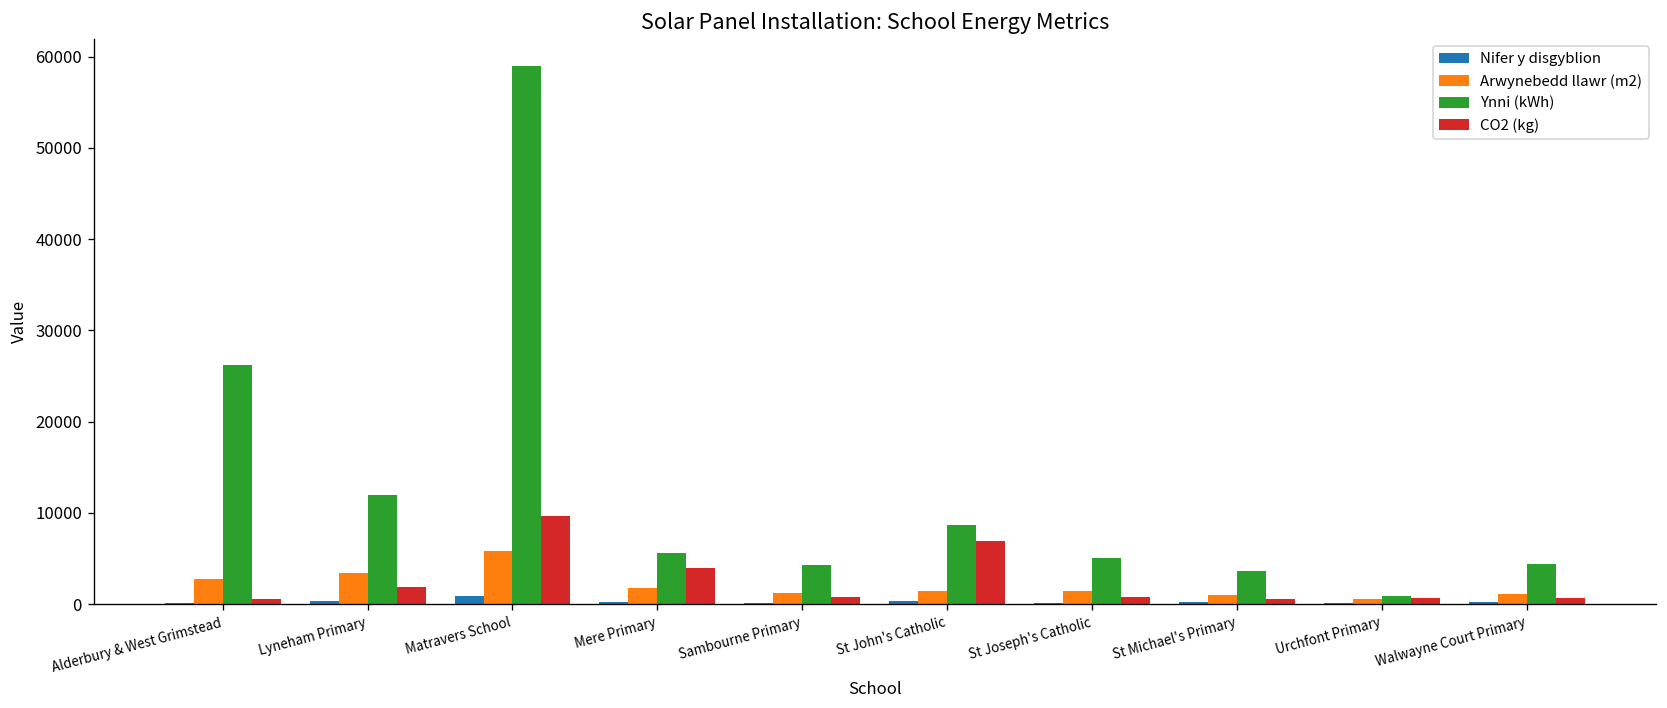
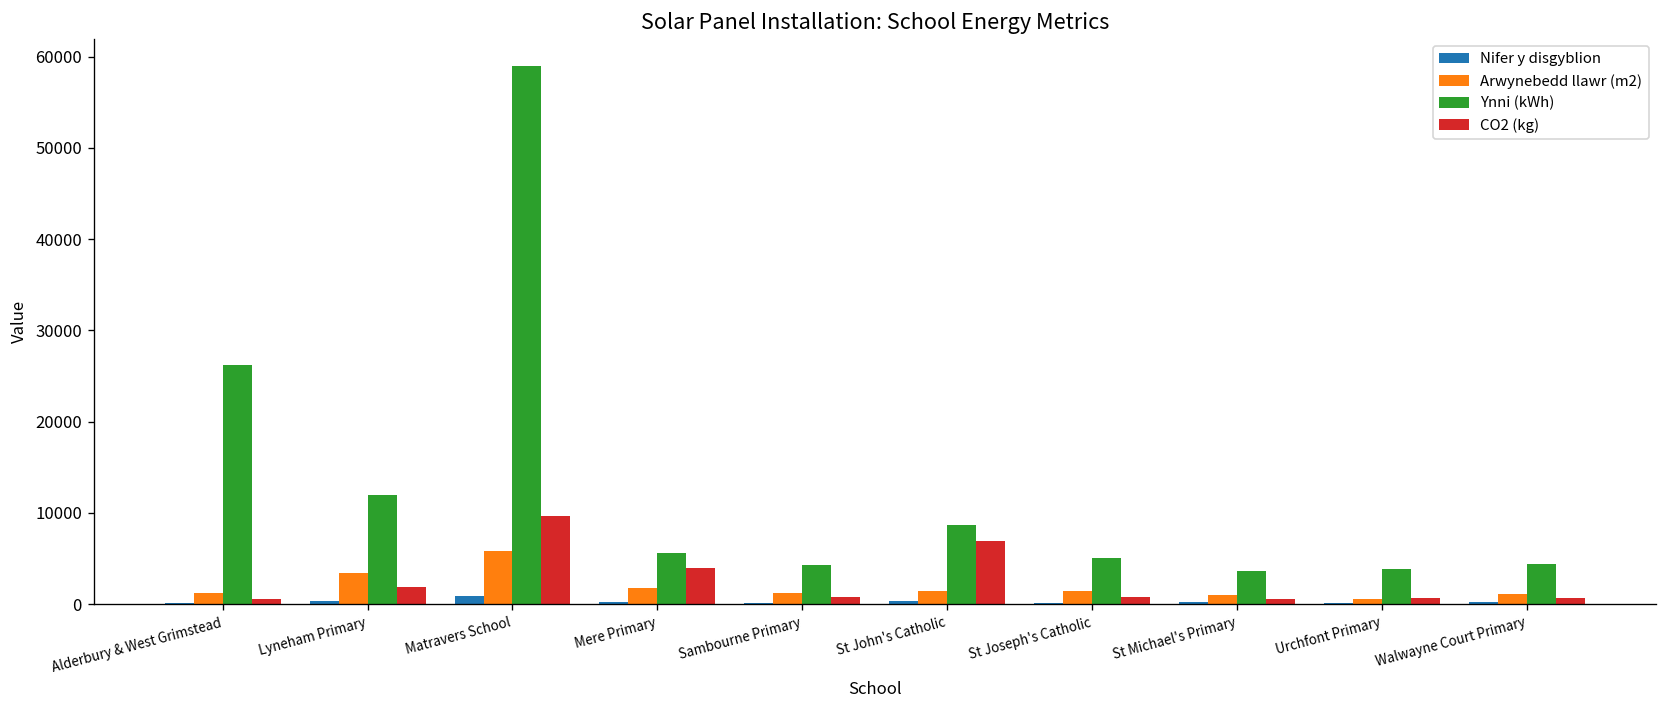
  {
    "Nifer y disgyblion": {
      "Matravers School": 1000
    },
    "Arwynebedd llawr (m2)": {
-     "Alderbury & West Grimstead": 3000,
+     "Alderbury & West Grimstead": 1000,
      "Lyneham Primary": 3000,
      "Matravers School": 6000,
      "Mere Primary": 2000,
      "Sambourne Primary": 1000,
      "St John's Catholic": 1000,
      "St Joseph's Catholic": 1000,
      "St Michael's Primary": 1000,
      "Urchfont Primary": 1000,
      "Walwayne Court Primary": 1000
    },
    "Ynni (kWh)": {
      "Alderbury & West Grimstead": 26000,
      "Lyneham Primary": 12000,
      "Matravers School": 59000,
      "Mere Primary": 6000,
      "Sambourne Primary": 4000,
      "St John's Catholic": 9000,
      "St Joseph's Catholic": 5000,
      "St Michael's Primary": 4000,
-     "Urchfont Primary": 1000,
+     "Urchfont Primary": 4000,
      "Walwayne Court Primary": 4000
    },
    "CO2 (kg)": {
      "Alderbury & West Grimstead": 1000,
      "Lyneham Primary": 2000,
      "Matravers School": 10000,
      "Mere Primary": 4000,
      "Sambourne Primary": 1000,
      "St John's Catholic": 7000,
      "St Joseph's Catholic": 1000,
      "St Michael's Primary": 1000,
      "Urchfont Primary": 1000,
      "Walwayne Court Primary": 1000
    }
  }
